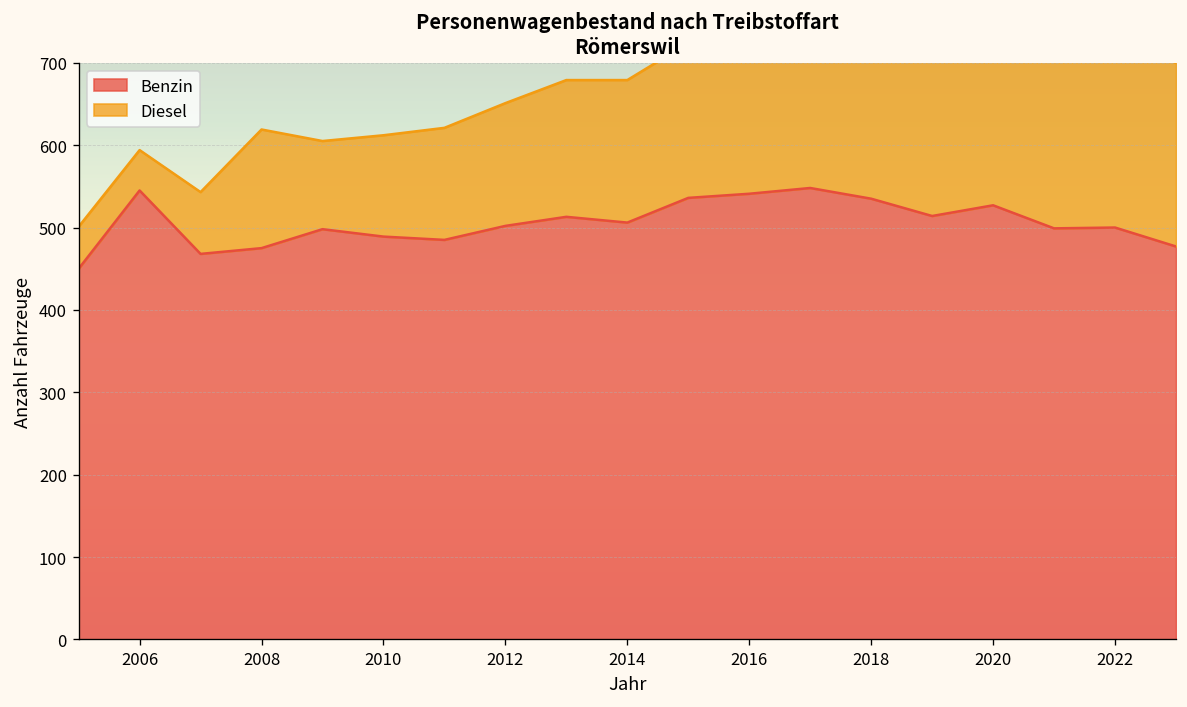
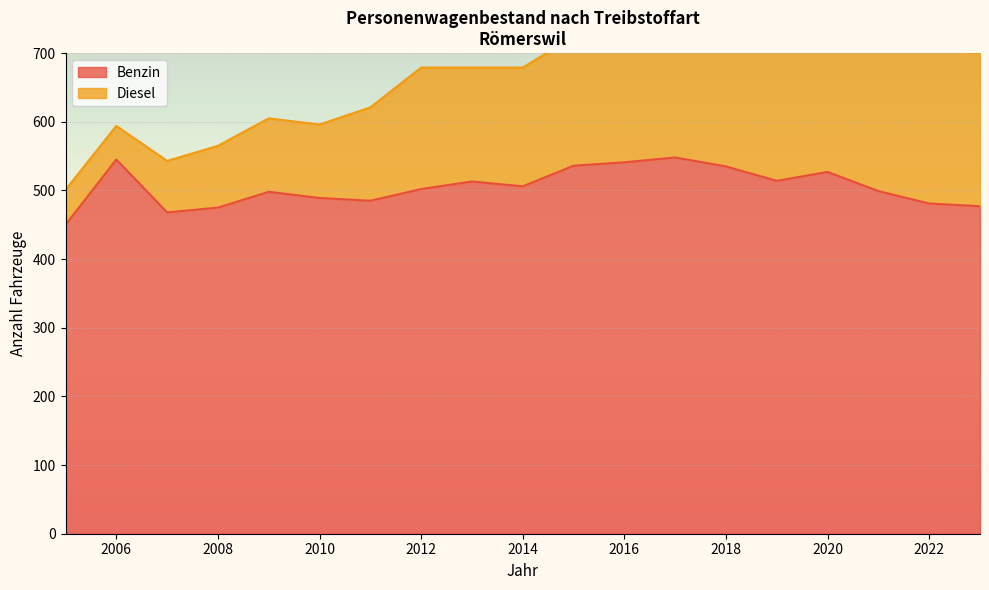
  {
    "Benzin": {
      "2006": 550,
      "2008": 480,
      "2010": 490,
      "2012": 500,
      "2014": 510,
      "2016": 540,
      "2018": 540,
      "2020": 530,
-     "2022": 500
+     "2022": 480
    },
    "Diesel": {
      "2006": 50,
-     "2008": 140,
-     "2010": 120,
-     "2012": 150,
+     "2008": 90,
+     "2010": 110,
+     "2012": 180,
      "2014": 170
    }
  }
